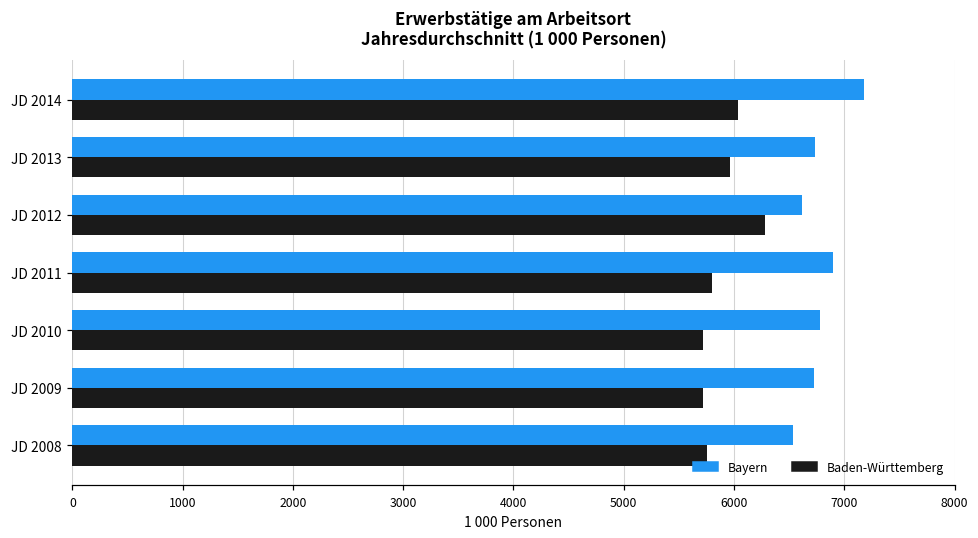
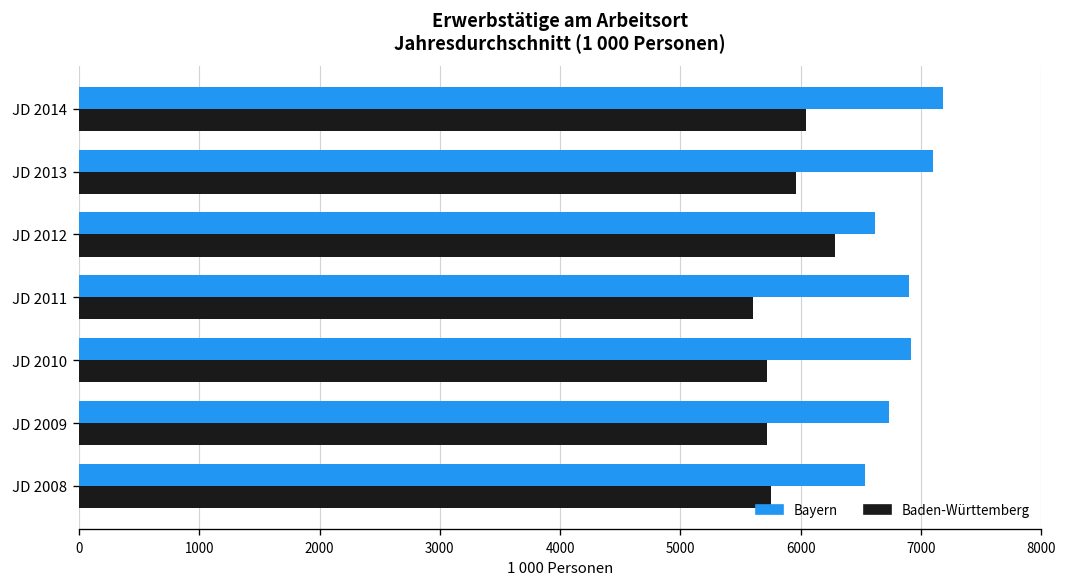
  {
    "Bayern": {
      "JD 2014": 7180,
-     "JD 2013": 6730,
+     "JD 2013": 7100,
      "JD 2012": 6610,
      "JD 2011": 6900,
-     "JD 2010": 6780,
+     "JD 2010": 6920,
      "JD 2009": 6730,
      "JD 2008": 6530
    },
    "Baden-Württemberg": {
      "JD 2014": 6040,
      "JD 2013": 5960,
      "JD 2012": 6280,
-     "JD 2011": 5800,
+     "JD 2011": 5600,
      "JD 2010": 5720,
      "JD 2009": 5720,
      "JD 2008": 5750
    }
  }
